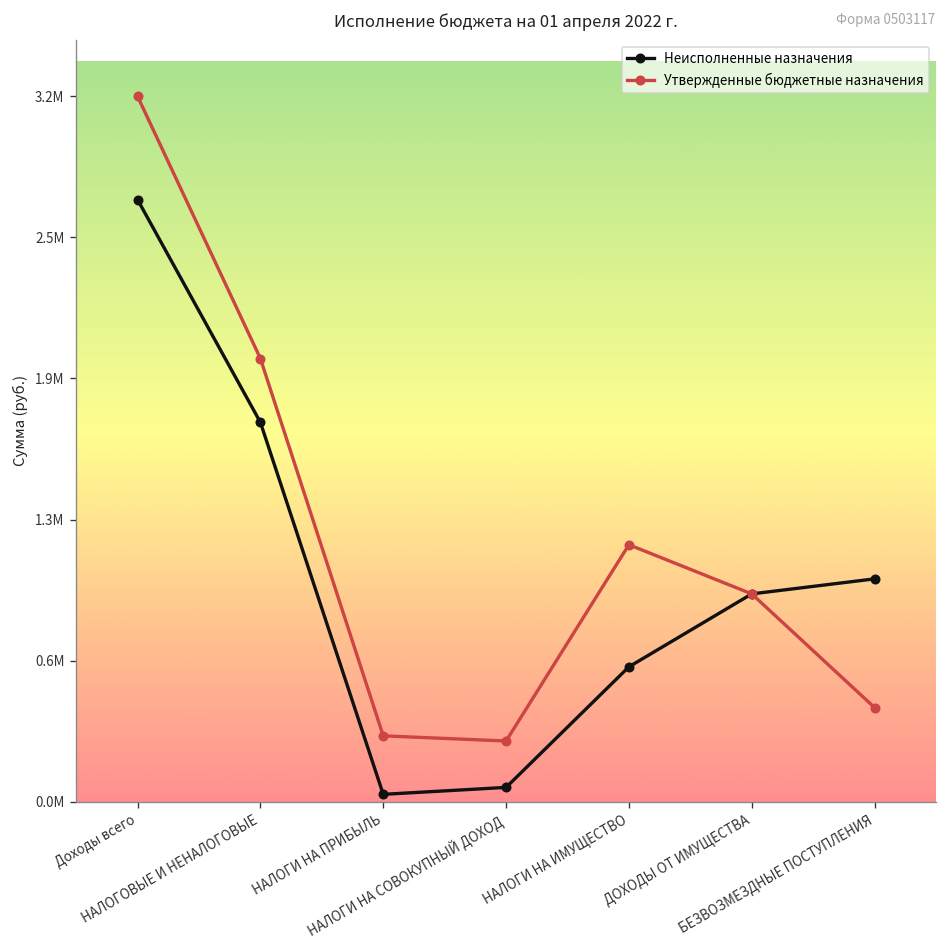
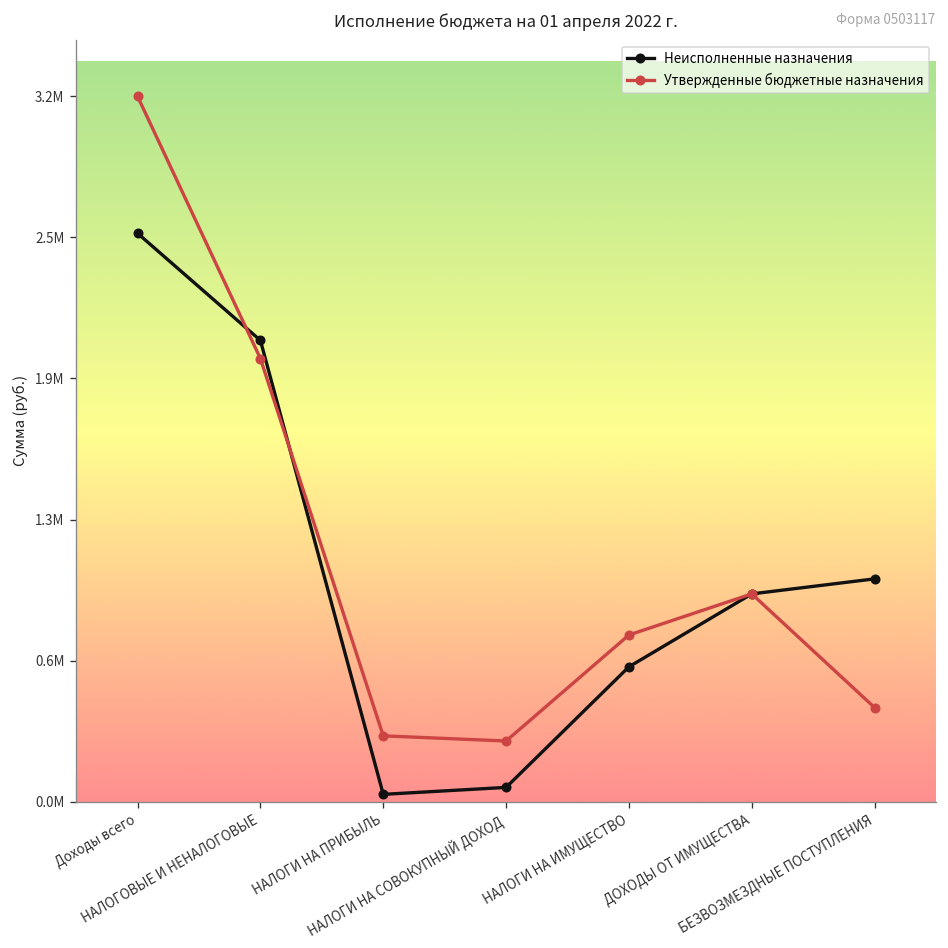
  {
    "Неисполненные назначения": {
-     "Доходы всего": 2700000,
-     "НАЛОГОВЫЕ И НЕНАЛОГОВЫЕ": 1700000,
+     "Доходы всего": 2550000,
+     "НАЛОГОВЫЕ И НЕНАЛОГОВЫЕ": 2070000,
      "НАЛОГИ НА ПРИБЫЛЬ": 30000,
      "НАЛОГИ НА СОВОКУПНЫЙ ДОХОД": 60000,
      "НАЛОГИ НА ИМУЩЕСТВО": 600000,
      "БЕЗВОЗМЕЗДНЫЕ ПОСТУПЛЕНИЯ": 1000000
    },
    "Утвержденные бюджетные назначения": {
      "Доходы всего": 3160000,
      "НАЛОГОВЫЕ И НЕНАЛОГОВЫЕ": 1990000,
      "НАЛОГИ НА ПРИБЫЛЬ": 300000,
      "НАЛОГИ НА СОВОКУПНЫЙ ДОХОД": 270000,
-     "НАЛОГИ НА ИМУЩЕСТВО": 1150000,
+     "НАЛОГИ НА ИМУЩЕСТВО": 750000,
      "БЕЗВОЗМЕЗДНЫЕ ПОСТУПЛЕНИЯ": 420000
    }
  }
